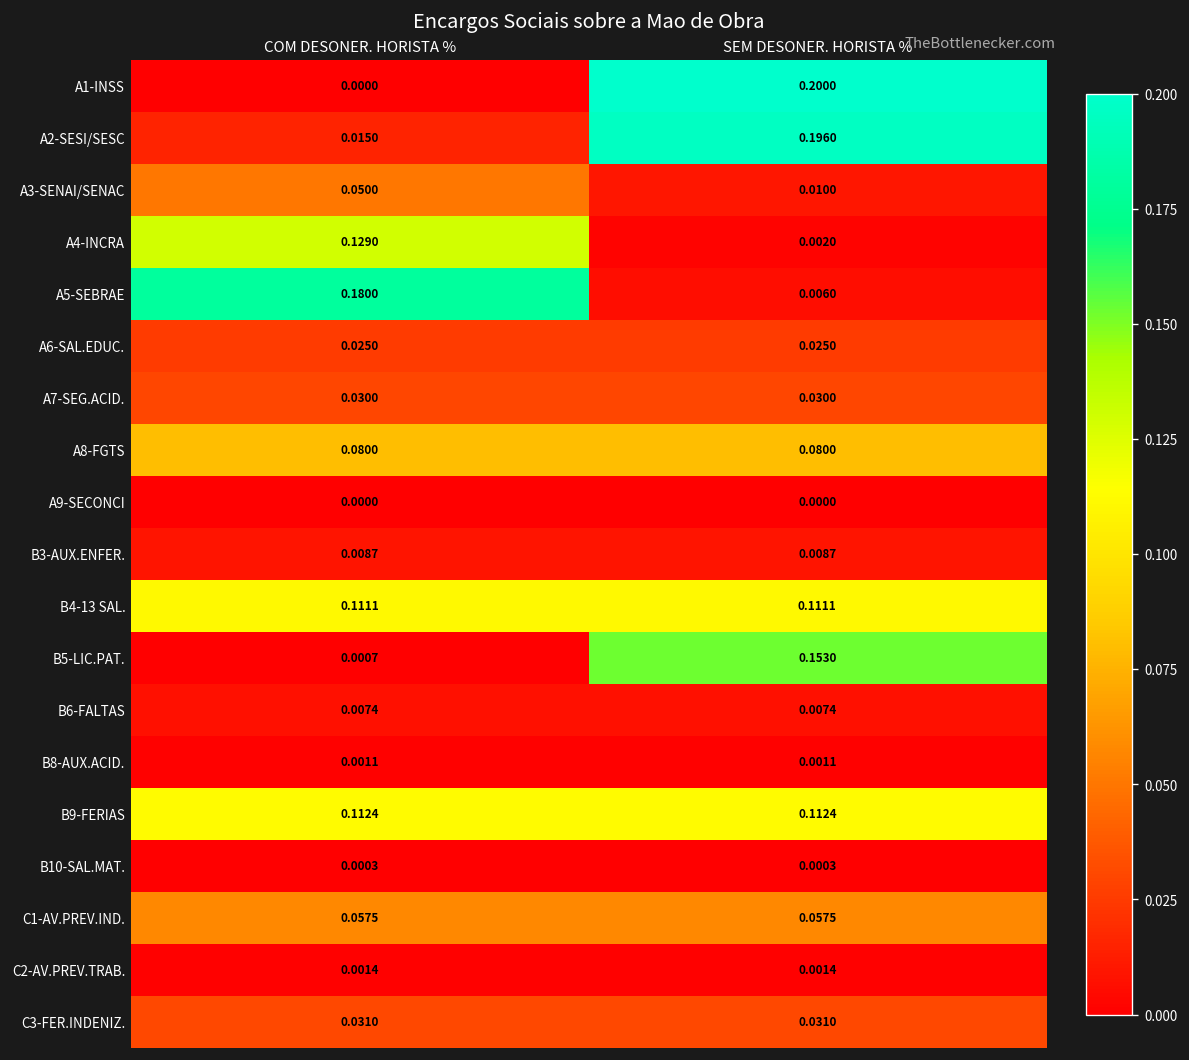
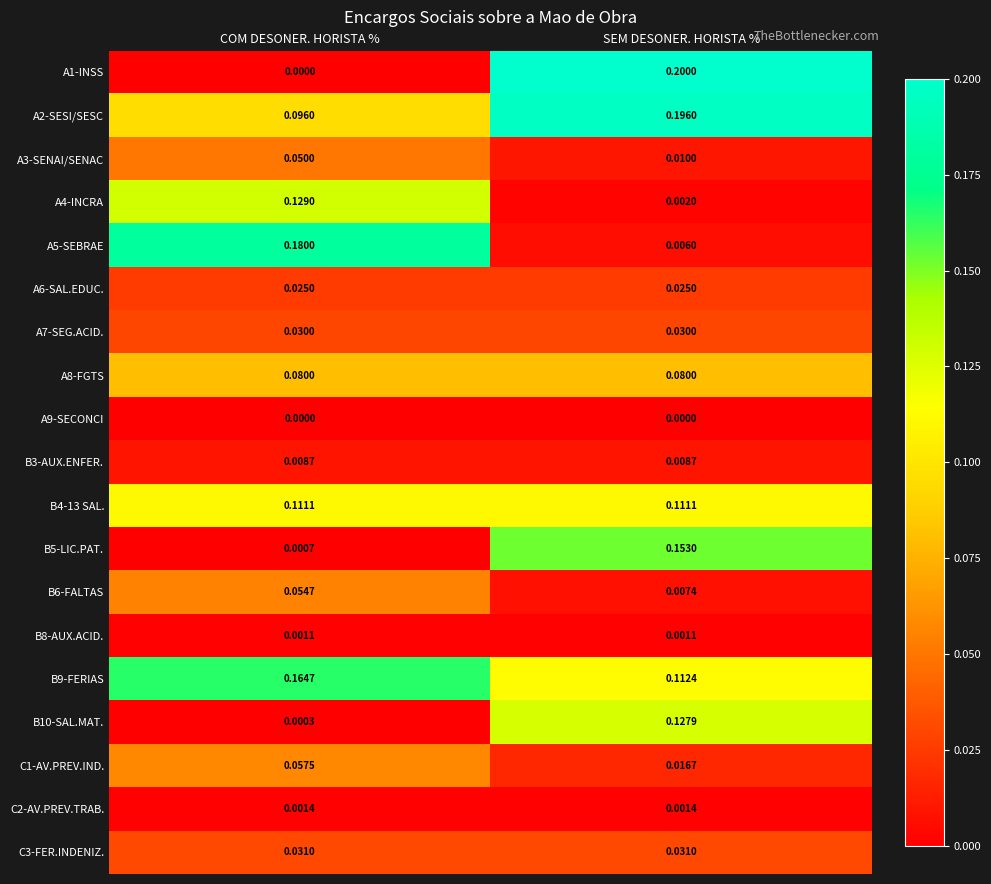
  {
    "A1-INSS": {
      "COM DESONER. HORISTA %": 0.0000,
      "SEM DESONER. HORISTA %": 0.2000
    },
    "A2-SESI/SESC": {
-     "COM DESONER. HORISTA %": 0.0150,
+     "COM DESONER. HORISTA %": 0.0960,
      "SEM DESONER. HORISTA %": 0.1960
    },
    "A3-SENAI/SENAC": {
      "COM DESONER. HORISTA %": 0.0500,
      "SEM DESONER. HORISTA %": 0.0100
    },
    "A4-INCRA": {
      "COM DESONER. HORISTA %": 0.1290,
      "SEM DESONER. HORISTA %": 0.0020
    },
    "A5-SEBRAE": {
      "COM DESONER. HORISTA %": 0.1800,
      "SEM DESONER. HORISTA %": 0.0060
    },
    "A6-SAL.EDUC.": {
      "COM DESONER. HORISTA %": 0.0250,
      "SEM DESONER. HORISTA %": 0.0250
    },
    "A7-SEG.ACID.": {
      "COM DESONER. HORISTA %": 0.0300,
      "SEM DESONER. HORISTA %": 0.0300
    },
    "A8-FGTS": {
      "COM DESONER. HORISTA %": 0.0800,
      "SEM DESONER. HORISTA %": 0.0800
    },
    "A9-SECONCI": {
      "COM DESONER. HORISTA %": 0.0000,
      "SEM DESONER. HORISTA %": 0.0000
    },
    "B3-AUX.ENFER.": {
      "COM DESONER. HORISTA %": 0.0087,
      "SEM DESONER. HORISTA %": 0.0087
    },
    "B4-13 SAL.": {
      "COM DESONER. HORISTA %": 0.1111,
      "SEM DESONER. HORISTA %": 0.1111
    },
    "B5-LIC.PAT.": {
      "COM DESONER. HORISTA %": 0.0007,
      "SEM DESONER. HORISTA %": 0.1530
    },
    "B6-FALTAS": {
-     "COM DESONER. HORISTA %": 0.0074,
+     "COM DESONER. HORISTA %": 0.0547,
      "SEM DESONER. HORISTA %": 0.0074
    },
    "B8-AUX.ACID.": {
      "COM DESONER. HORISTA %": 0.0011,
      "SEM DESONER. HORISTA %": 0.0011
    },
    "B9-FERIAS": {
-     "COM DESONER. HORISTA %": 0.1124,
+     "COM DESONER. HORISTA %": 0.1647,
      "SEM DESONER. HORISTA %": 0.1124
    },
    "B10-SAL.MAT.": {
      "COM DESONER. HORISTA %": 0.0003,
-     "SEM DESONER. HORISTA %": 0.0003
+     "SEM DESONER. HORISTA %": 0.1279
    },
    "C1-AV.PREV.IND.": {
      "COM DESONER. HORISTA %": 0.0575,
-     "SEM DESONER. HORISTA %": 0.0575
+     "SEM DESONER. HORISTA %": 0.0167
    },
    "C2-AV.PREV.TRAB.": {
      "COM DESONER. HORISTA %": 0.0014,
      "SEM DESONER. HORISTA %": 0.0014
    },
    "C3-FER.INDENIZ.": {
      "COM DESONER. HORISTA %": 0.0310,
      "SEM DESONER. HORISTA %": 0.0310
    }
  }
